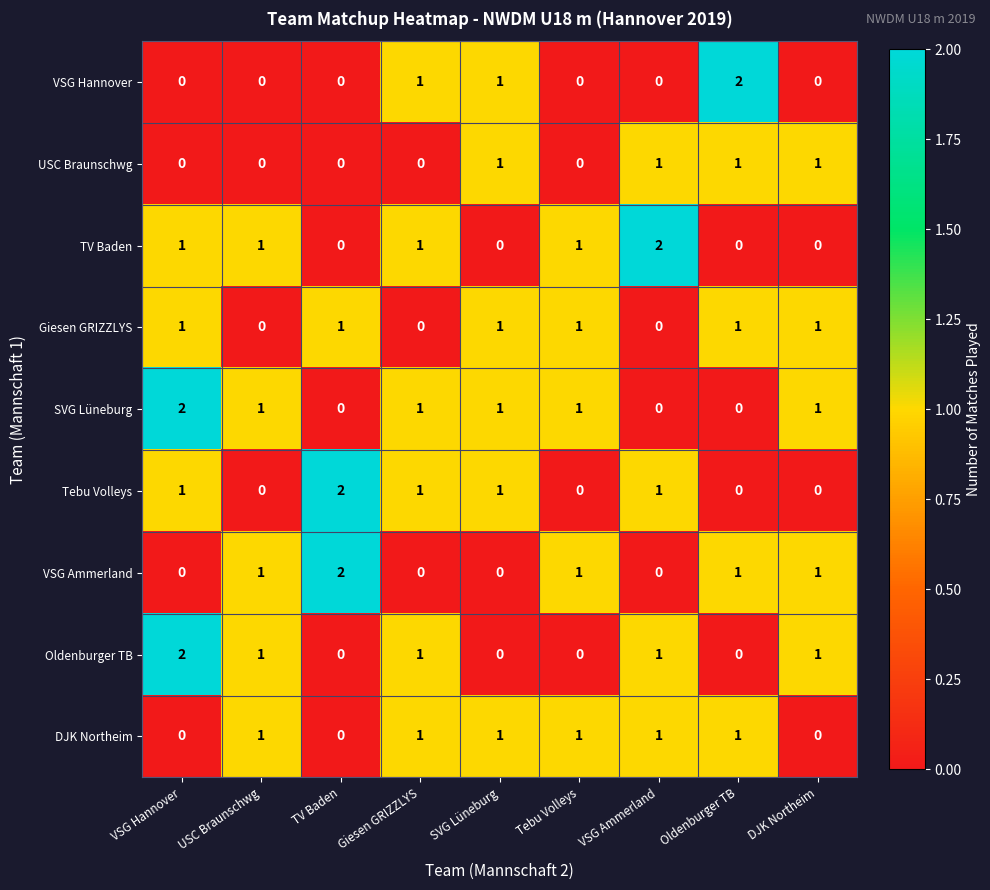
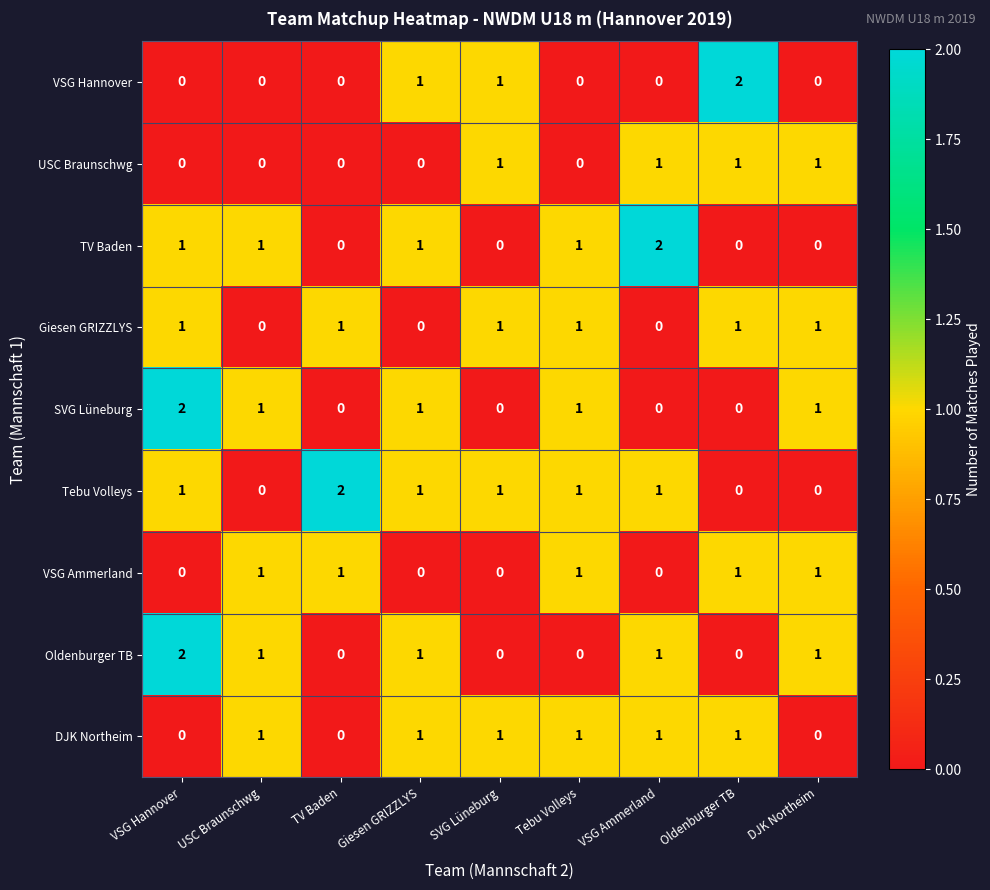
  {
    "VSG Hannover": {
      "VSG Hannover": 0,
      "USC Braunschwg": 0,
      "TV Baden": 0,
      "Giesen GRIZZLYS": 1,
      "SVG Lüneburg": 1,
      "Tebu Volleys": 0,
      "VSG Ammerland": 0,
      "Oldenburger TB": 2,
      "DJK Northeim": 0
    },
    "USC Braunschwg": {
      "VSG Hannover": 0,
      "USC Braunschwg": 0,
      "TV Baden": 0,
      "Giesen GRIZZLYS": 0,
      "SVG Lüneburg": 1,
      "Tebu Volleys": 0,
      "VSG Ammerland": 1,
      "Oldenburger TB": 1,
      "DJK Northeim": 1
    },
    "TV Baden": {
      "VSG Hannover": 1,
      "USC Braunschwg": 1,
      "TV Baden": 0,
      "Giesen GRIZZLYS": 1,
      "SVG Lüneburg": 0,
      "Tebu Volleys": 1,
      "VSG Ammerland": 2,
      "Oldenburger TB": 0,
      "DJK Northeim": 0
    },
    "Giesen GRIZZLYS": {
      "VSG Hannover": 1,
      "USC Braunschwg": 0,
      "TV Baden": 1,
      "Giesen GRIZZLYS": 0,
      "SVG Lüneburg": 1,
      "Tebu Volleys": 1,
      "VSG Ammerland": 0,
      "Oldenburger TB": 1,
      "DJK Northeim": 1
    },
    "SVG Lüneburg": {
      "VSG Hannover": 2,
      "USC Braunschwg": 1,
      "TV Baden": 0,
      "Giesen GRIZZLYS": 1,
-     "SVG Lüneburg": 1,
+     "SVG Lüneburg": 0,
      "Tebu Volleys": 1,
      "VSG Ammerland": 0,
      "Oldenburger TB": 0,
      "DJK Northeim": 1
    },
    "Tebu Volleys": {
      "VSG Hannover": 1,
      "USC Braunschwg": 0,
      "TV Baden": 2,
      "Giesen GRIZZLYS": 1,
      "SVG Lüneburg": 1,
-     "Tebu Volleys": 0,
+     "Tebu Volleys": 1,
      "VSG Ammerland": 1,
      "Oldenburger TB": 0,
      "DJK Northeim": 0
    },
    "VSG Ammerland": {
      "VSG Hannover": 0,
      "USC Braunschwg": 1,
-     "TV Baden": 2,
+     "TV Baden": 1,
      "Giesen GRIZZLYS": 0,
      "SVG Lüneburg": 0,
      "Tebu Volleys": 1,
      "VSG Ammerland": 0,
      "Oldenburger TB": 1,
      "DJK Northeim": 1
    },
    "Oldenburger TB": {
      "VSG Hannover": 2,
      "USC Braunschwg": 1,
      "TV Baden": 0,
      "Giesen GRIZZLYS": 1,
      "SVG Lüneburg": 0,
      "Tebu Volleys": 0,
      "VSG Ammerland": 1,
      "Oldenburger TB": 0,
      "DJK Northeim": 1
    },
    "DJK Northeim": {
      "VSG Hannover": 0,
      "USC Braunschwg": 1,
      "TV Baden": 0,
      "Giesen GRIZZLYS": 1,
      "SVG Lüneburg": 1,
      "Tebu Volleys": 1,
      "VSG Ammerland": 1,
      "Oldenburger TB": 1,
      "DJK Northeim": 0
    }
  }
